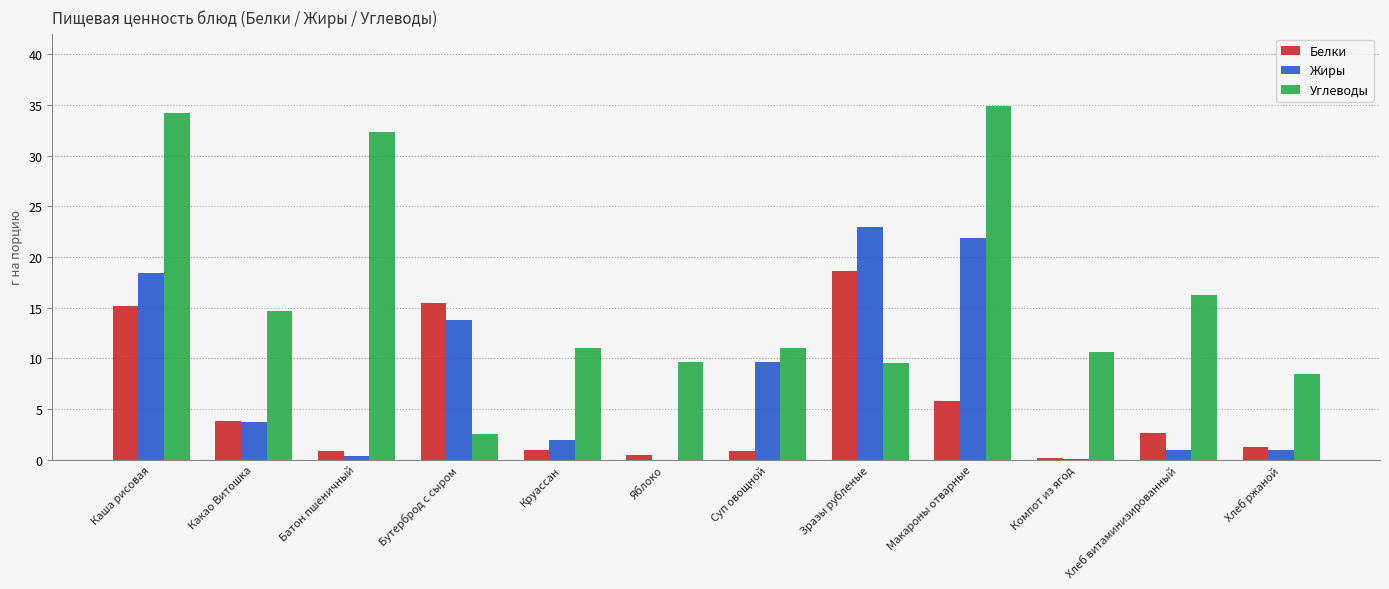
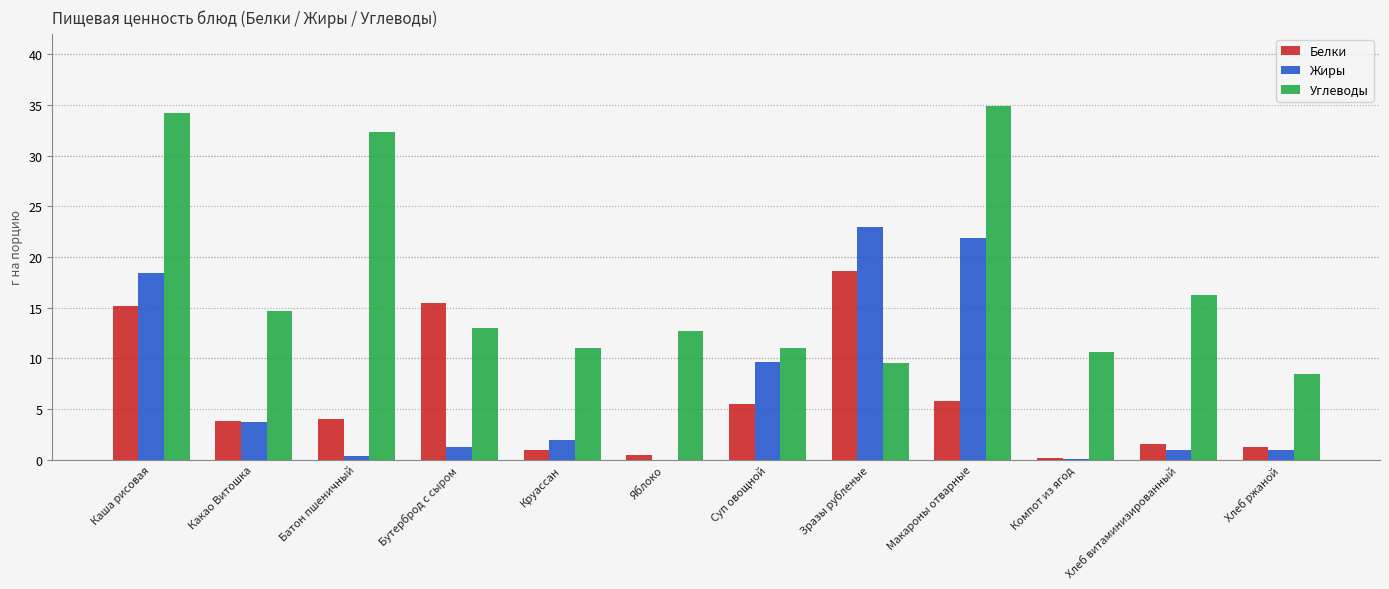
  {
    "Белки": {
      "Каша рисовая": 15.2,
      "Какао Витошка": 3.8,
-     "Батон пшеничный": 0.9,
+     "Батон пшеничный": 4.0,
      "Бутерброд с сыром": 15.5,
      "Круассан": 1.0,
      "Яблоко": 0.5,
-     "Суп овощной": 0.9,
+     "Суп овощной": 5.5,
      "Зразы рубленые": 18.6,
      "Макароны отварные": 5.8,
-     "Хлеб витаминизированный": 2.6,
+     "Хлеб витаминизированный": 1.6,
      "Хлеб ржаной": 1.3
    },
    "Жиры": {
      "Каша рисовая": 18.4,
      "Какао Витошка": 3.7,
      "Батон пшеничный": 0.4,
-     "Бутерброд с сыром": 13.8,
+     "Бутерброд с сыром": 1.3,
      "Круассан": 2.0,
      "Яблоко": 0.0,
      "Суп овощной": 9.6,
      "Зразы рубленые": 23.0,
      "Макароны отварные": 21.9,
      "Хлеб витаминизированный": 1.0,
      "Хлеб ржаной": 1.0
    },
    "Углеводы": {
      "Каша рисовая": 34.2,
      "Какао Витошка": 14.7,
      "Батон пшеничный": 32.3,
-     "Бутерброд с сыром": 2.5,
+     "Бутерброд с сыром": 13.0,
      "Круассан": 11.0,
-     "Яблоко": 9.6,
+     "Яблоко": 12.7,
      "Суп овощной": 11.0,
      "Зразы рубленые": 9.5,
      "Макароны отварные": 34.9,
      "Компот из ягод": 10.6,
      "Хлеб витаминизированный": 16.3,
      "Хлеб ржаной": 8.5
    }
  }
